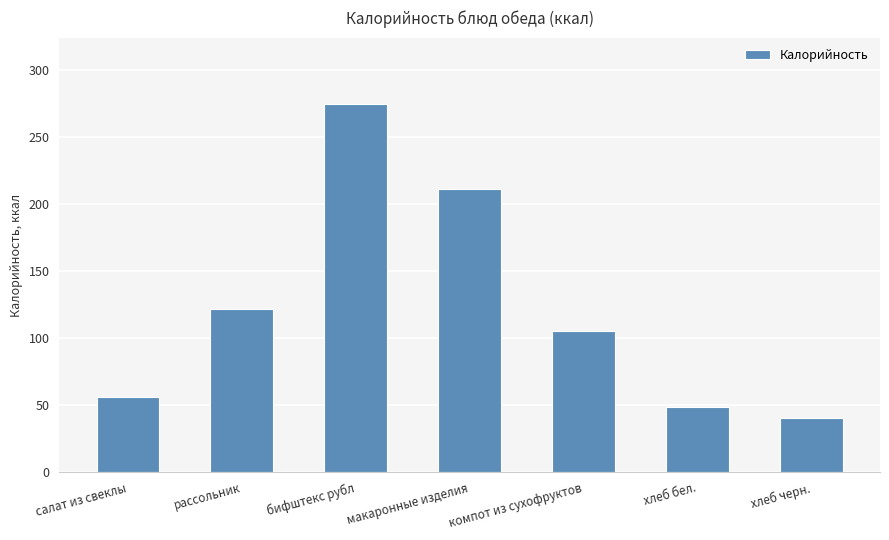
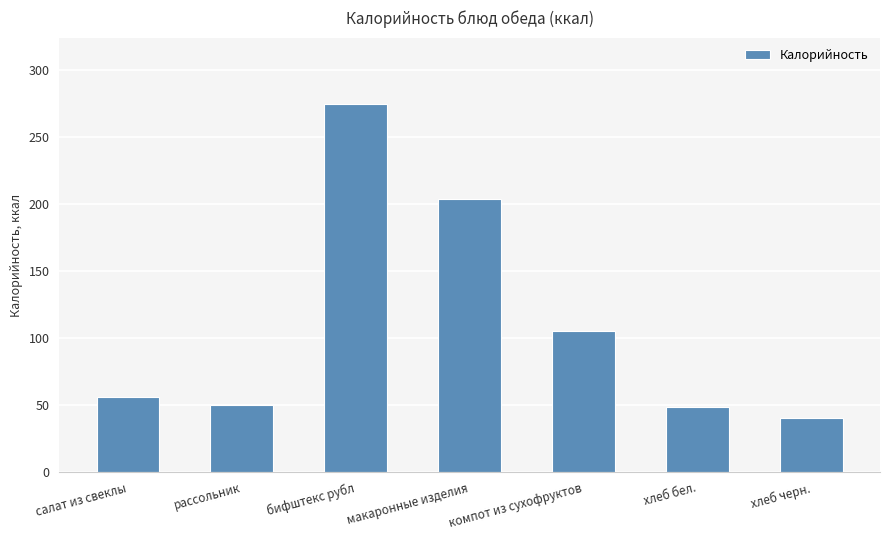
  {
    "салат из свеклы": 56,
-   "рассольник": 122,
+   "рассольник": 50,
    "бифштекс рубл": 274,
-   "макаронные изделия": 211,
+   "макаронные изделия": 204,
    "компот из сухофруктов": 105,
    "хлеб бел.": 49,
    "хлеб черн.": 41
  }
